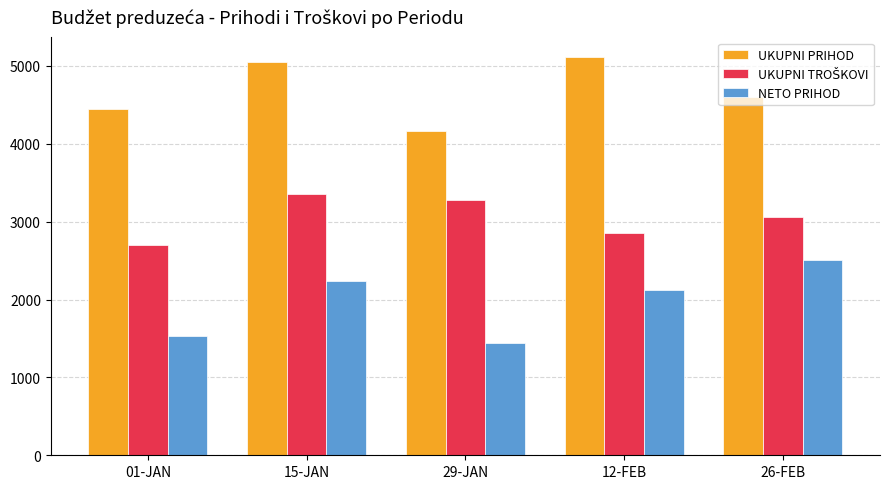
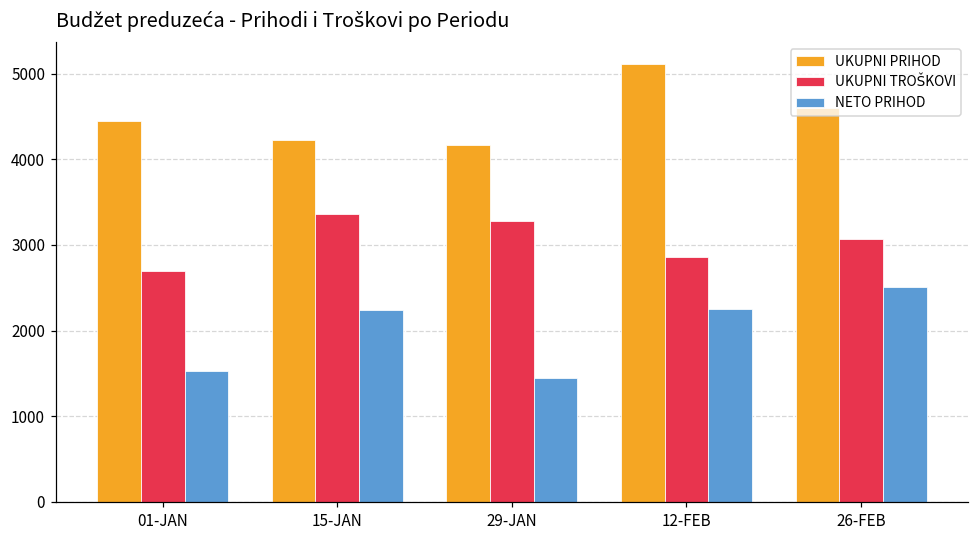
  {
    "UKUPNI PRIHOD": {
      "01-JAN": 4500,
-     "15-JAN": 5100,
+     "15-JAN": 4200,
      "29-JAN": 4200,
      "12-FEB": 5100
    },
    "UKUPNI TROŠKOVI": {
      "01-JAN": 2700,
      "15-JAN": 3400,
      "29-JAN": 3300,
      "12-FEB": 2900,
      "26-FEB": 3100
    },
    "NETO PRIHOD": {
      "01-JAN": 1500,
      "15-JAN": 2200,
      "29-JAN": 1400,
-     "12-FEB": 2100,
+     "12-FEB": 2300,
      "26-FEB": 2500
    }
  }
